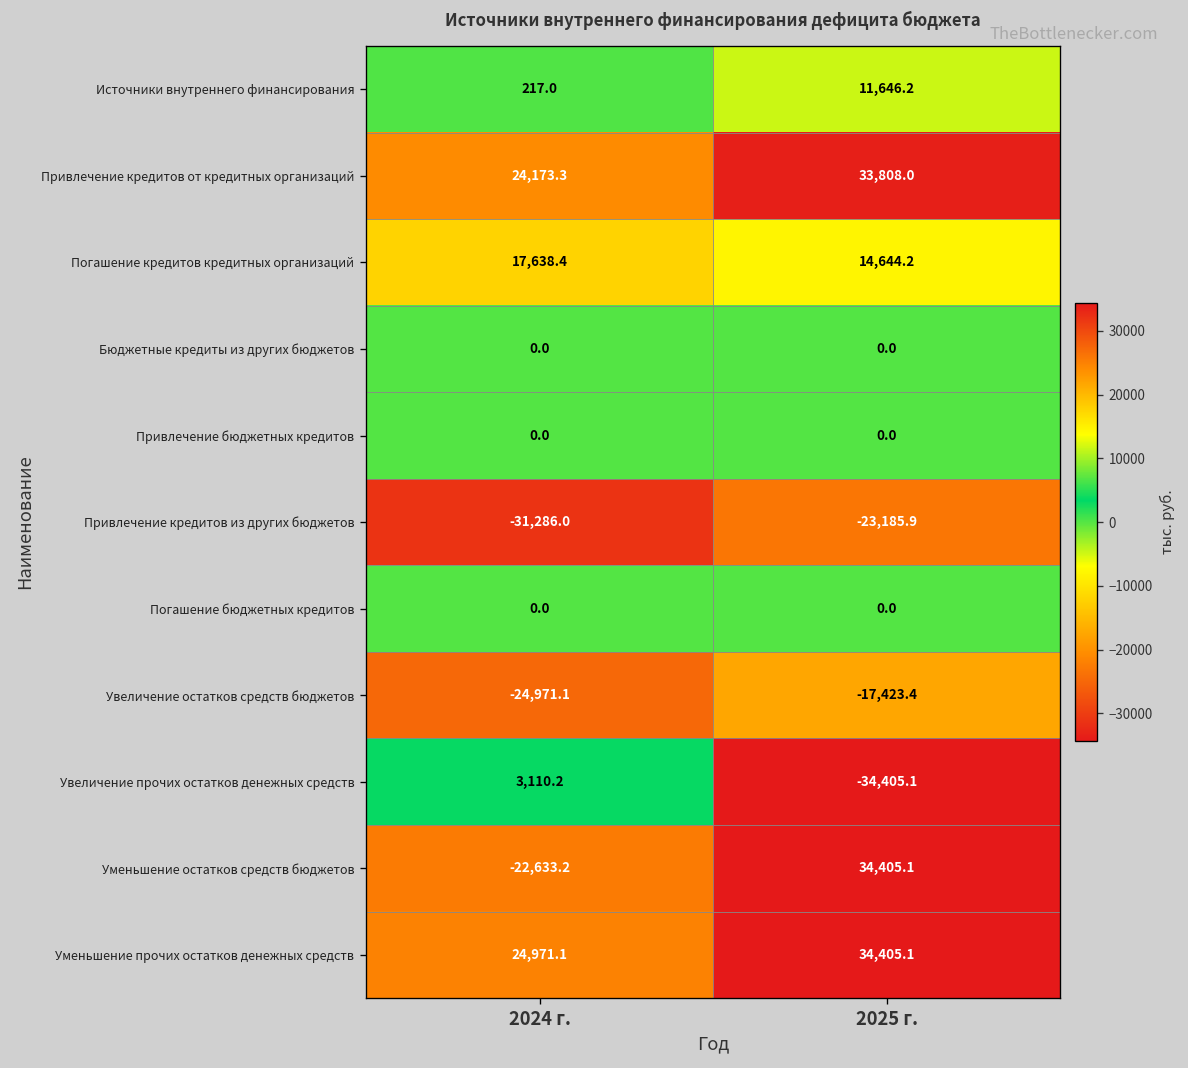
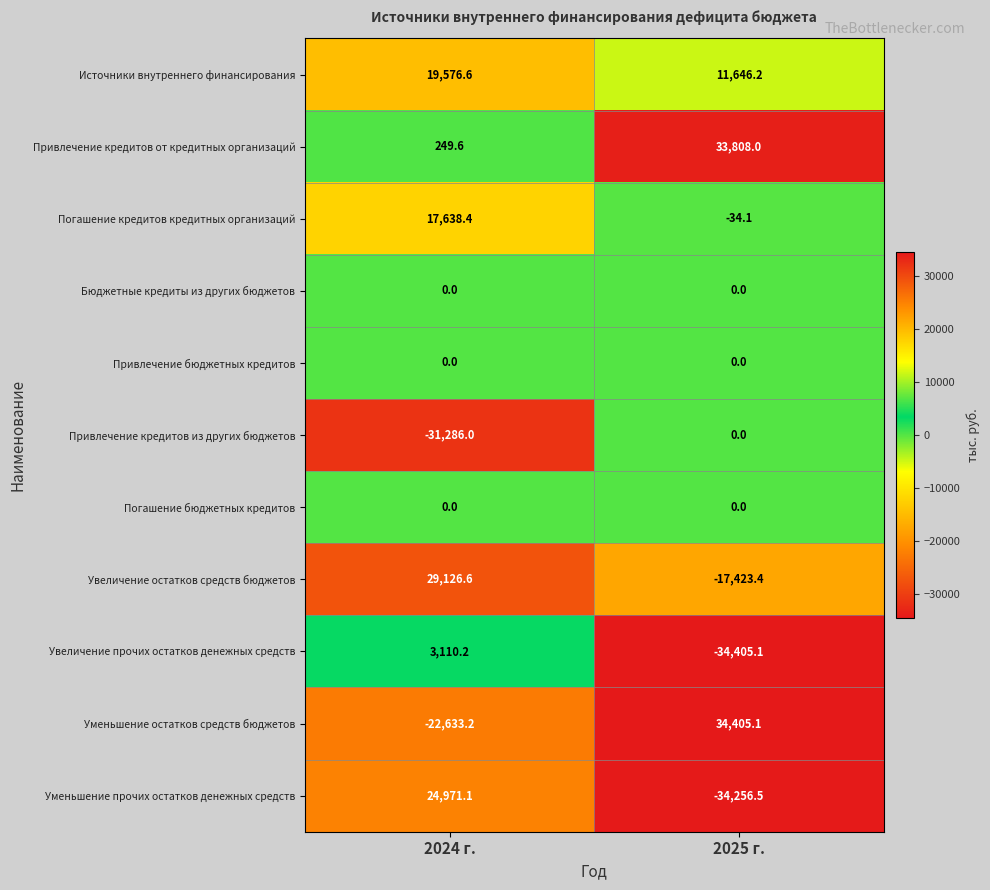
  {
    "Источники внутреннего финансирования": {
-     "2024 г.": "217.0",
+     "2024 г.": "19,576.6",
      "2025 г.": "11,646.2"
    },
    "Привлечение кредитов от кредитных организаций": {
-     "2024 г.": "24,173.3",
+     "2024 г.": "249.6",
      "2025 г.": "33,808.0"
    },
    "Погашение кредитов кредитных организаций": {
      "2024 г.": "17,638.4",
-     "2025 г.": "14,644.2"
+     "2025 г.": "-34.1"
    },
    "Бюджетные кредиты из других бюджетов": {
      "2024 г.": "0.0",
      "2025 г.": "0.0"
    },
    "Привлечение бюджетных кредитов": {
      "2024 г.": "0.0",
      "2025 г.": "0.0"
    },
    "Привлечение кредитов из других бюджетов": {
      "2024 г.": "-31,286.0",
-     "2025 г.": "-23,185.9"
+     "2025 г.": "0.0"
    },
    "Погашение бюджетных кредитов": {
      "2024 г.": "0.0",
      "2025 г.": "0.0"
    },
    "Увеличение остатков средств бюджетов": {
-     "2024 г.": "-24,971.1",
+     "2024 г.": "29,126.6",
      "2025 г.": "-17,423.4"
    },
    "Увеличение прочих остатков денежных средств": {
      "2024 г.": "3,110.2",
      "2025 г.": "-34,405.1"
    },
    "Уменьшение остатков средств бюджетов": {
      "2024 г.": "-22,633.2",
      "2025 г.": "34,405.1"
    },
    "Уменьшение прочих остатков денежных средств": {
      "2024 г.": "24,971.1",
-     "2025 г.": "34,405.1"
+     "2025 г.": "-34,256.5"
    }
  }
